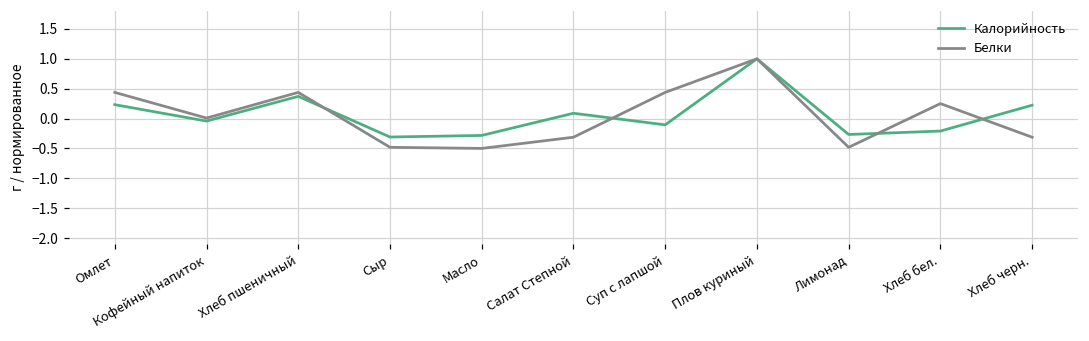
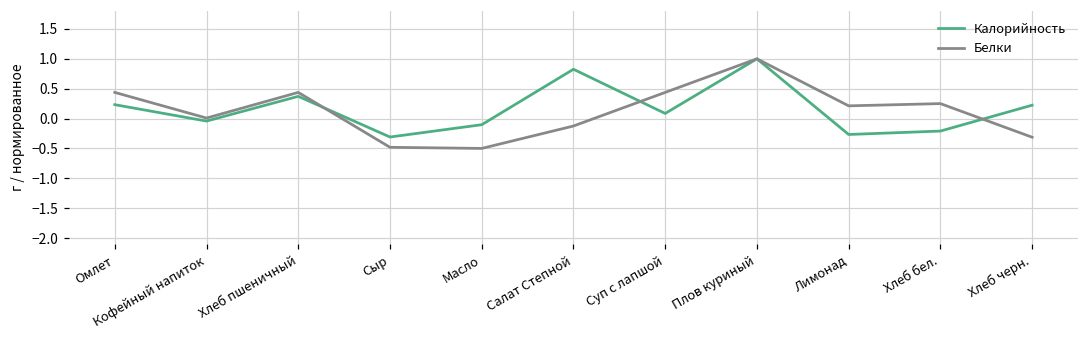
  {
    "Калорийность": {
      "Омлет": 0.2,
      "Кофейный напиток": 0.0,
      "Хлеб пшеничный": 0.4,
      "Сыр": -0.3,
-     "Масло": -0.3,
-     "Салат Степной": 0.1,
-     "Суп с лапшой": -0.1,
+     "Масло": -0.1,
+     "Салат Степной": 0.8,
+     "Суп с лапшой": 0.1,
      "Лимонад": -0.3,
      "Хлеб бел.": -0.2,
      "Хлеб черн.": 0.2
    },
    "Белки": {
      "Омлет": 0.4,
      "Кофейный напиток": 0.0,
      "Хлеб пшеничный": 0.4,
      "Сыр": -0.5,
      "Масло": -0.5,
-     "Салат Степной": -0.3,
+     "Салат Степной": -0.1,
      "Суп с лапшой": 0.4,
-     "Лимонад": -0.5,
+     "Лимонад": 0.2,
      "Хлеб бел.": 0.3,
      "Хлеб черн.": -0.3
    }
  }
